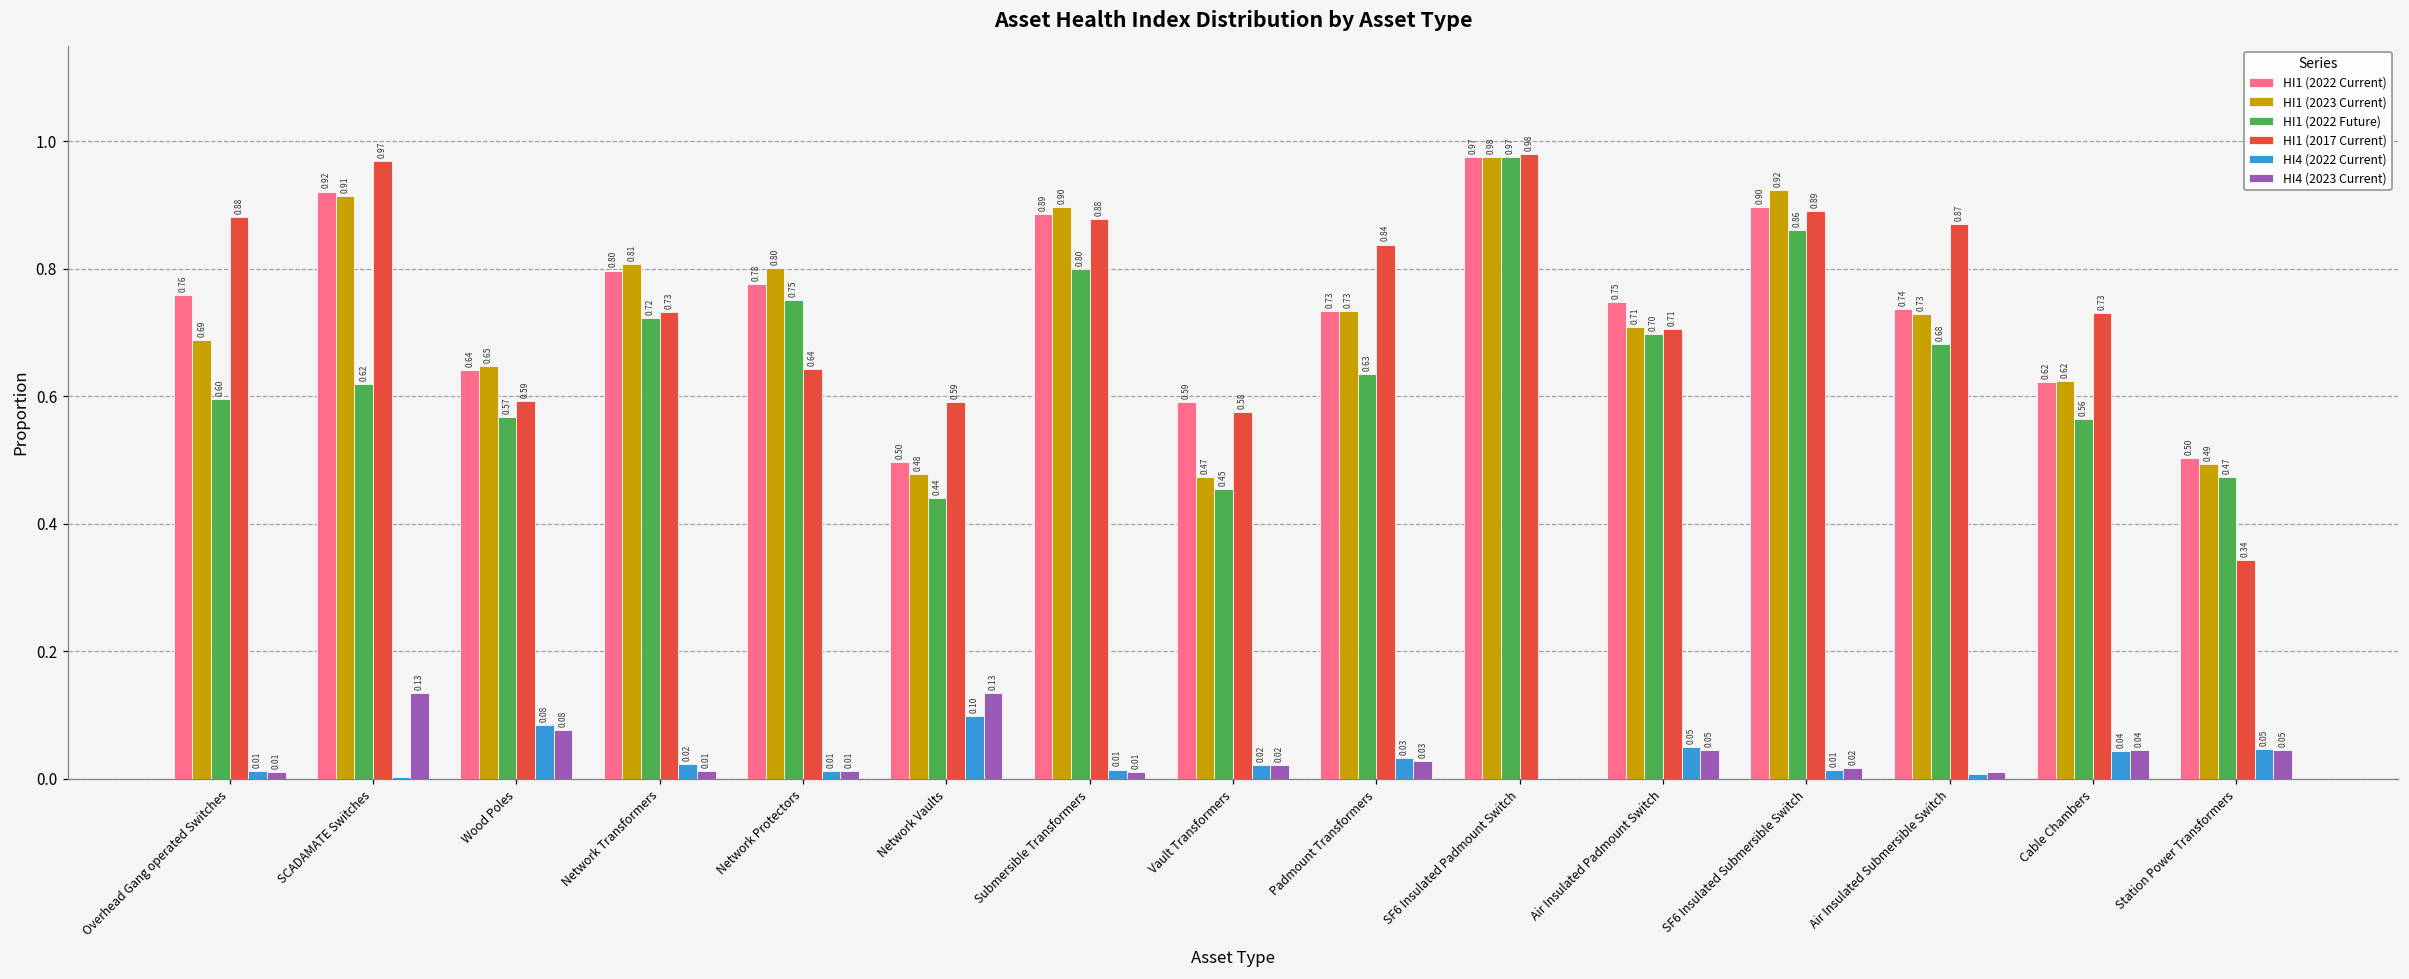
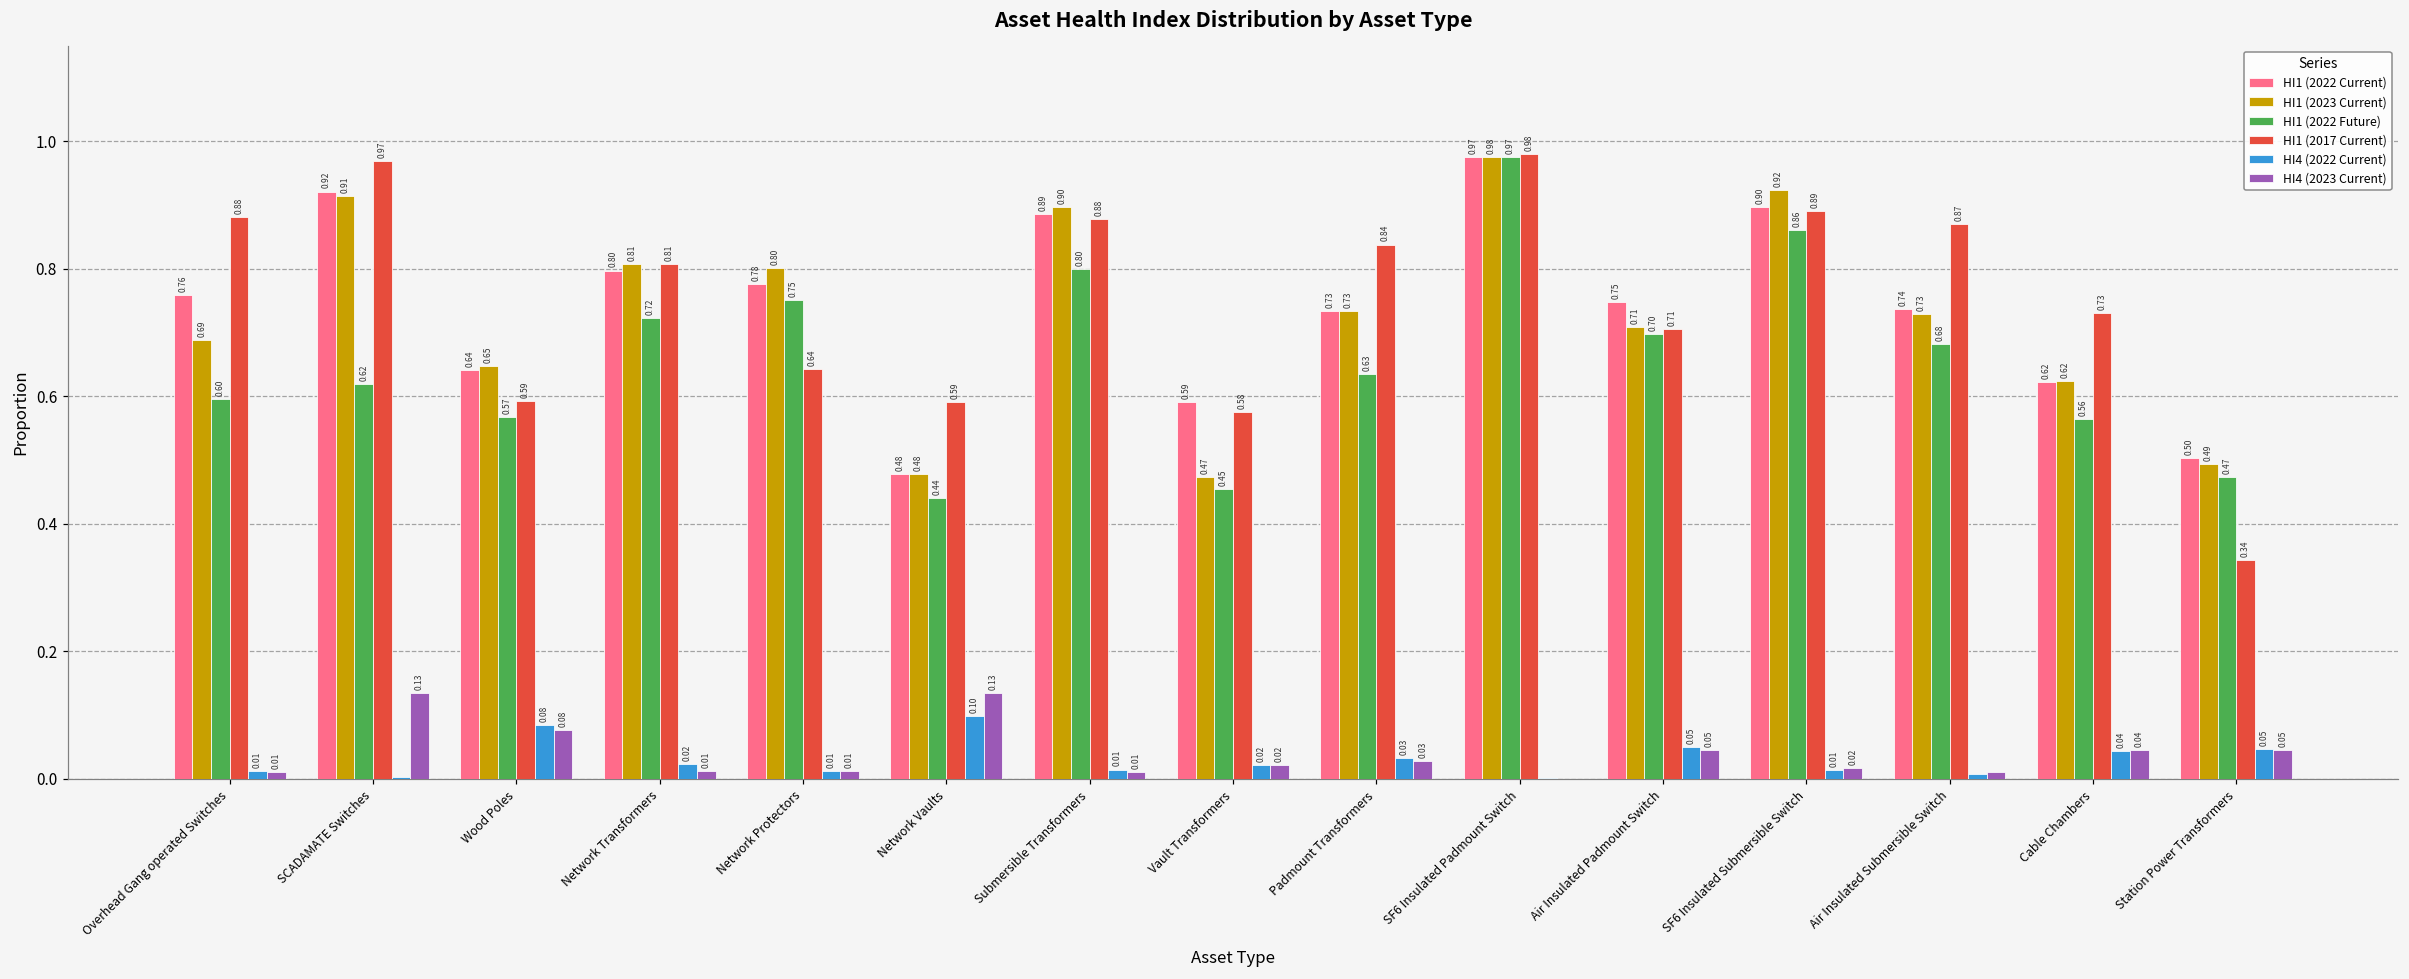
  {
    "HI1 (2022 Current)": {
      "Overhead Gang operated Switches": 0.76,
      "SCADAMATE Switches": 0.92,
      "Wood Poles": 0.64,
      "Network Transformers": 0.80,
      "Network Protectors": 0.78,
-     "Network Vaults": 0.50,
+     "Network Vaults": 0.48,
      "Submersible Transformers": 0.89,
      "Vault Transformers": 0.59,
      "Padmount Transformers": 0.73,
      "SF6 Insulated Padmount Switch": 0.97,
      "Air Insulated Padmount Switch": 0.75,
      "SF6 Insulated Submersible Switch": 0.90,
      "Air Insulated Submersible Switch": 0.74,
      "Cable Chambers": 0.62,
      "Station Power Transformers": 0.50
    },
    "HI1 (2023 Current)": {
      "Overhead Gang operated Switches": 0.69,
      "SCADAMATE Switches": 0.91,
      "Wood Poles": 0.65,
      "Network Transformers": 0.81,
      "Network Protectors": 0.80,
      "Network Vaults": 0.48,
      "Submersible Transformers": 0.90,
      "Vault Transformers": 0.47,
      "Padmount Transformers": 0.73,
      "SF6 Insulated Padmount Switch": 0.98,
      "Air Insulated Padmount Switch": 0.71,
      "SF6 Insulated Submersible Switch": 0.92,
      "Air Insulated Submersible Switch": 0.73,
      "Cable Chambers": 0.62,
      "Station Power Transformers": 0.49
    },
    "HI1 (2022 Future)": {
      "Overhead Gang operated Switches": 0.60,
      "SCADAMATE Switches": 0.62,
      "Wood Poles": 0.57,
      "Network Transformers": 0.72,
      "Network Protectors": 0.75,
      "Network Vaults": 0.44,
      "Submersible Transformers": 0.80,
      "Vault Transformers": 0.45,
      "Padmount Transformers": 0.63,
      "SF6 Insulated Padmount Switch": 0.97,
      "Air Insulated Padmount Switch": 0.70,
      "SF6 Insulated Submersible Switch": 0.86,
      "Air Insulated Submersible Switch": 0.68,
      "Cable Chambers": 0.56,
      "Station Power Transformers": 0.47
    },
    "HI1 (2017 Current)": {
      "Overhead Gang operated Switches": 0.88,
      "SCADAMATE Switches": 0.97,
      "Wood Poles": 0.59,
-     "Network Transformers": 0.73,
+     "Network Transformers": 0.81,
      "Network Protectors": 0.64,
      "Network Vaults": 0.59,
      "Submersible Transformers": 0.88,
      "Vault Transformers": 0.58,
      "Padmount Transformers": 0.84,
      "SF6 Insulated Padmount Switch": 0.98,
      "Air Insulated Padmount Switch": 0.71,
      "SF6 Insulated Submersible Switch": 0.89,
      "Air Insulated Submersible Switch": 0.87,
      "Cable Chambers": 0.73,
      "Station Power Transformers": 0.34
    },
    "HI4 (2022 Current)": {
      "Overhead Gang operated Switches": 0.01,
      "Wood Poles": 0.08,
      "Network Transformers": 0.02,
      "Network Protectors": 0.01,
      "Network Vaults": 0.10,
      "Submersible Transformers": 0.01,
      "Vault Transformers": 0.02,
      "Padmount Transformers": 0.03,
      "Air Insulated Padmount Switch": 0.05,
      "SF6 Insulated Submersible Switch": 0.01,
      "Cable Chambers": 0.04,
      "Station Power Transformers": 0.05
    },
    "HI4 (2023 Current)": {
      "Overhead Gang operated Switches": 0.01,
      "SCADAMATE Switches": 0.13,
      "Wood Poles": 0.08,
      "Network Transformers": 0.01,
      "Network Protectors": 0.01,
      "Network Vaults": 0.13,
      "Submersible Transformers": 0.01,
      "Vault Transformers": 0.02,
      "Padmount Transformers": 0.03,
      "Air Insulated Padmount Switch": 0.05,
      "SF6 Insulated Submersible Switch": 0.02,
      "Cable Chambers": 0.04,
      "Station Power Transformers": 0.05
    }
  }
